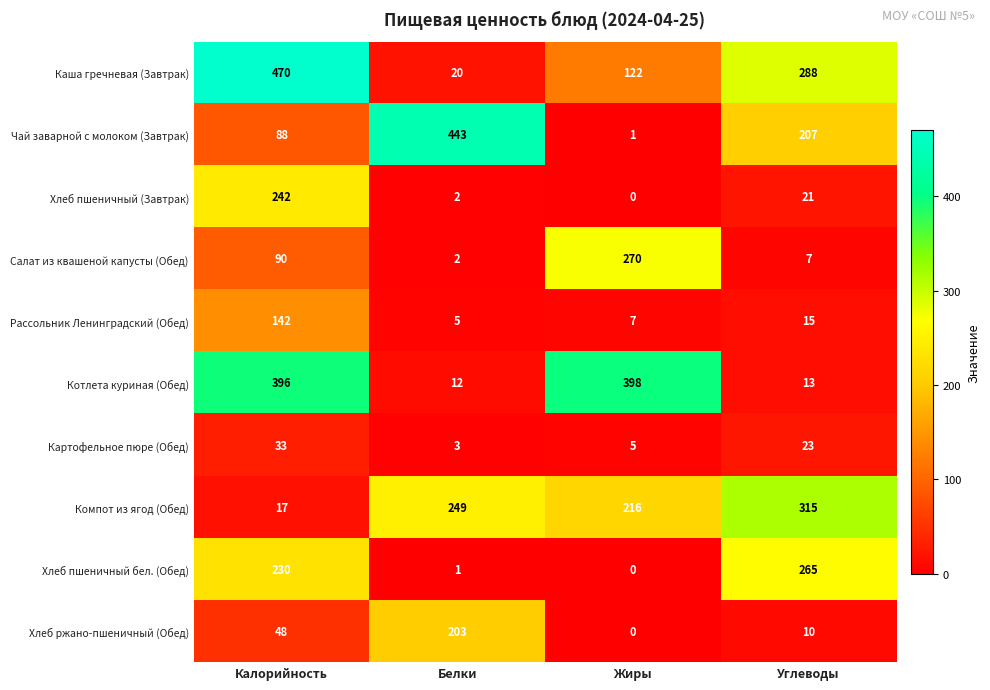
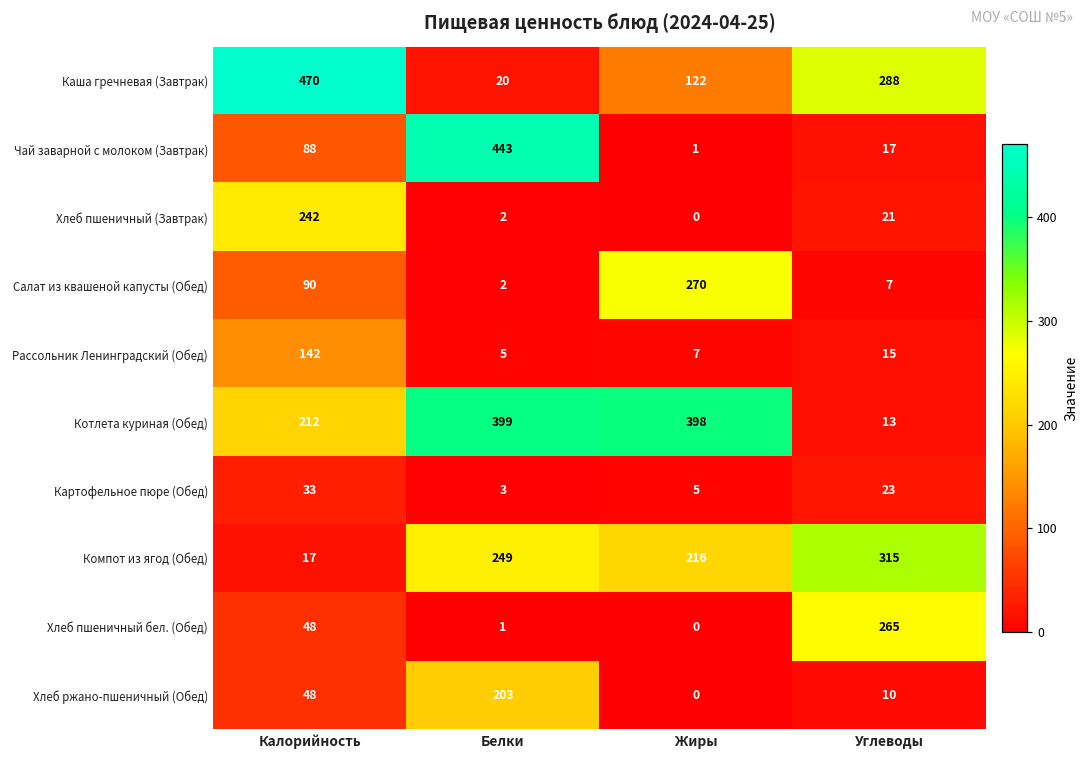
  {
    "Каша гречневая (Завтрак)": {
      "Калорийность": 470,
      "Белки": 20,
      "Жиры": 122,
      "Углеводы": 288
    },
    "Чай заварной с молоком (Завтрак)": {
      "Калорийность": 88,
      "Белки": 443,
      "Жиры": 1,
-     "Углеводы": 207
+     "Углеводы": 17
    },
    "Хлеб пшеничный (Завтрак)": {
      "Калорийность": 242,
      "Белки": 2,
      "Жиры": 0,
      "Углеводы": 21
    },
    "Салат из квашеной капусты (Обед)": {
      "Калорийность": 90,
      "Белки": 2,
      "Жиры": 270,
      "Углеводы": 7
    },
    "Рассольник Ленинградский (Обед)": {
      "Калорийность": 142,
      "Белки": 5,
      "Жиры": 7,
      "Углеводы": 15
    },
    "Котлета куриная (Обед)": {
-     "Калорийность": 396,
-     "Белки": 12,
+     "Калорийность": 212,
+     "Белки": 399,
      "Жиры": 398,
      "Углеводы": 13
    },
    "Картофельное пюре (Обед)": {
      "Калорийность": 33,
      "Белки": 3,
      "Жиры": 5,
      "Углеводы": 23
    },
    "Компот из ягод (Обед)": {
      "Калорийность": 17,
      "Белки": 249,
      "Жиры": 216,
      "Углеводы": 315
    },
    "Хлеб пшеничный бел. (Обед)": {
-     "Калорийность": 230,
+     "Калорийность": 48,
      "Белки": 1,
      "Жиры": 0,
      "Углеводы": 265
    },
    "Хлеб ржано-пшеничный (Обед)": {
      "Калорийность": 48,
      "Белки": 203,
      "Жиры": 0,
      "Углеводы": 10
    }
  }
